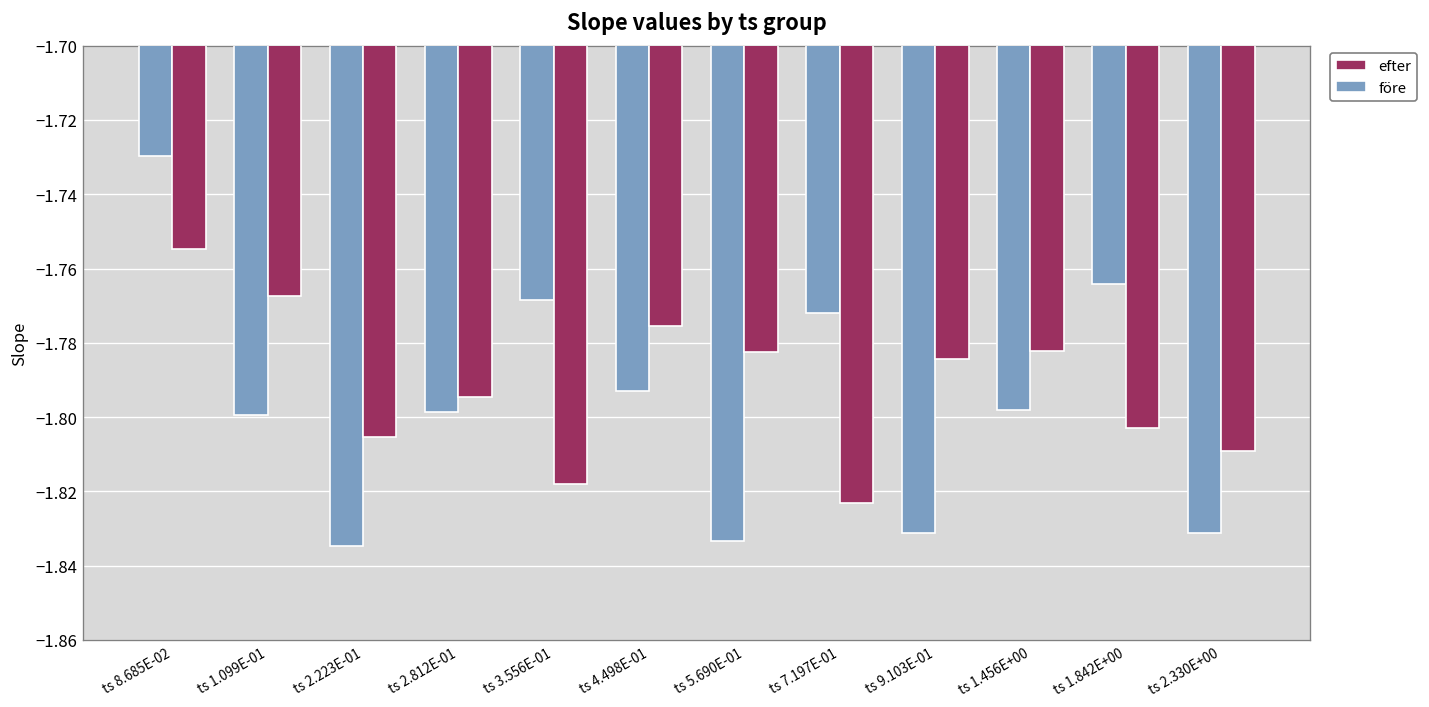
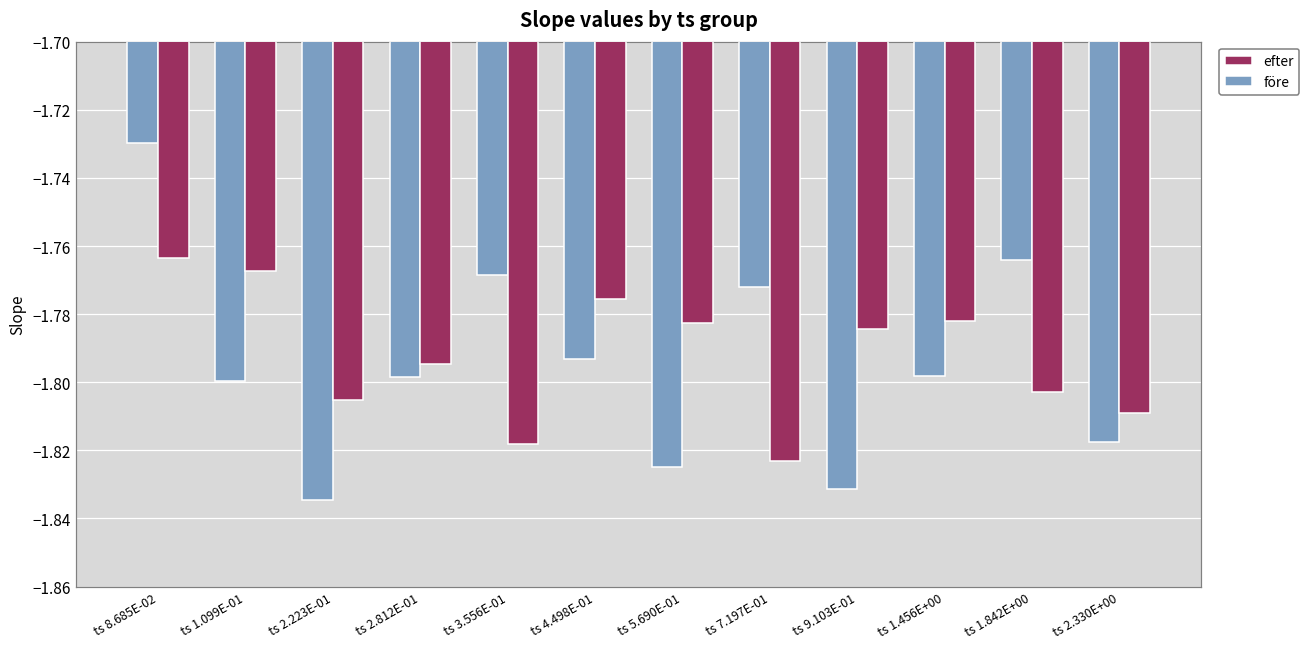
  {
    "före": {
      "ts 8.685E-02": -1.730,
      "ts 1.099E-01": -1.800,
      "ts 2.223E-01": -1.835,
      "ts 2.812E-01": -1.799,
      "ts 3.556E-01": -1.769,
      "ts 4.498E-01": -1.793,
-     "ts 5.690E-01": -1.833,
+     "ts 5.690E-01": -1.825,
      "ts 7.197E-01": -1.772,
      "ts 9.103E-01": -1.831,
      "ts 1.456E+00": -1.798,
      "ts 1.842E+00": -1.764,
-     "ts 2.330E+00": -1.831
+     "ts 2.330E+00": -1.818
    },
    "efter": {
-     "ts 8.685E-02": -1.755,
+     "ts 8.685E-02": -1.764,
      "ts 1.099E-01": -1.767,
      "ts 2.223E-01": -1.805,
      "ts 2.812E-01": -1.795,
      "ts 3.556E-01": -1.818,
      "ts 4.498E-01": -1.776,
      "ts 5.690E-01": -1.783,
      "ts 7.197E-01": -1.823,
      "ts 9.103E-01": -1.784,
      "ts 1.456E+00": -1.782,
      "ts 1.842E+00": -1.803,
      "ts 2.330E+00": -1.809
    }
  }
